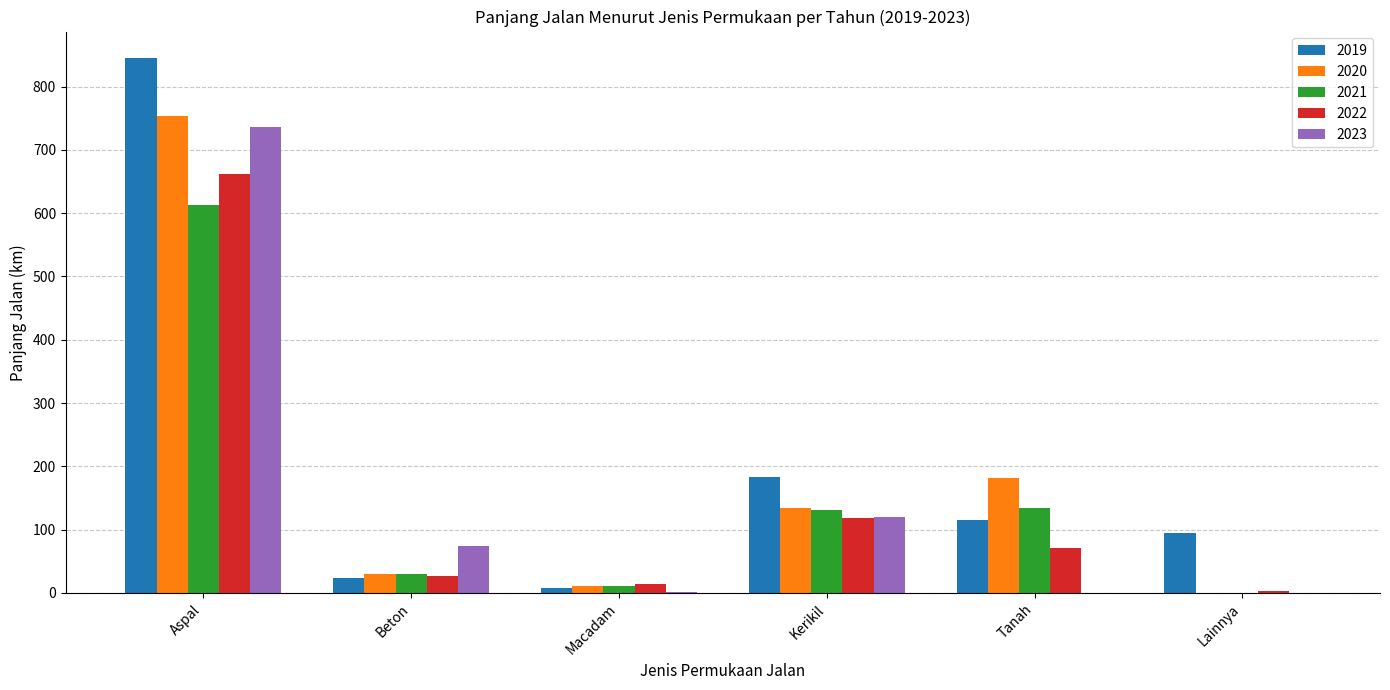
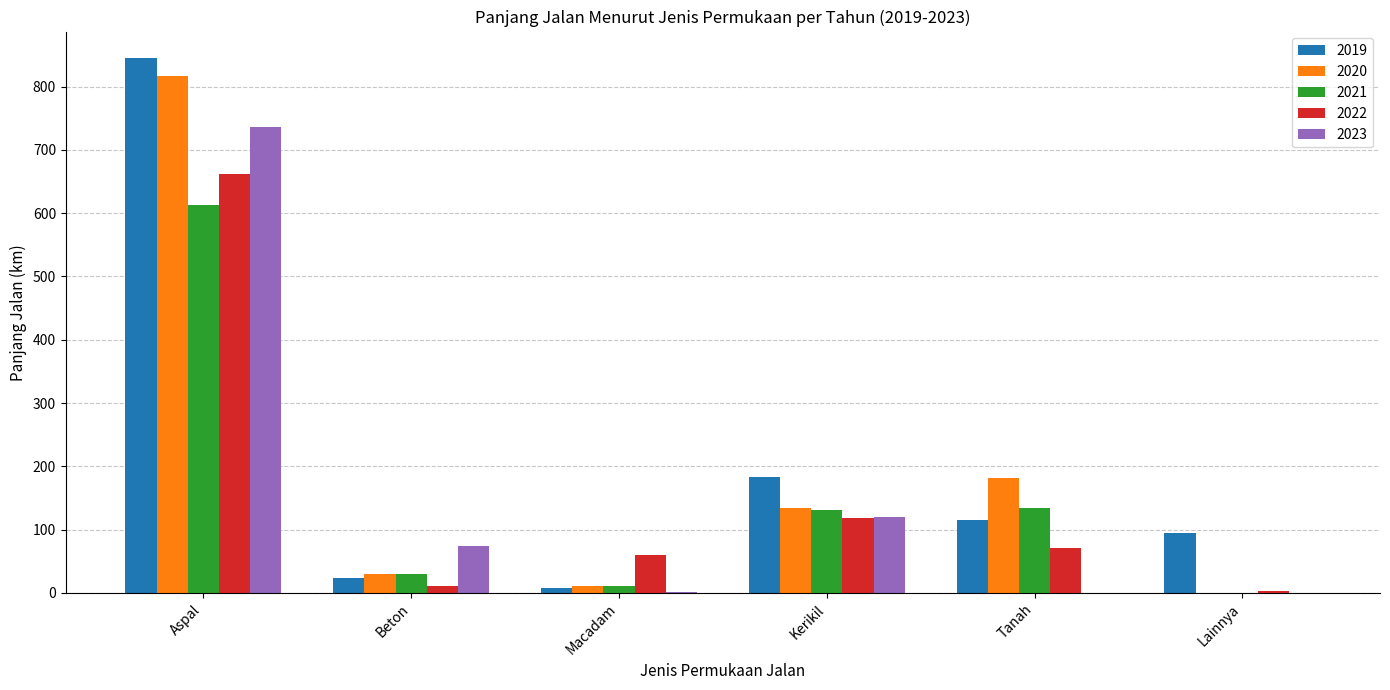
  {
    "2019": {
      "Aspal": 840,
      "Beton": 20,
      "Macadam": 10,
      "Kerikil": 180,
      "Tanah": 120,
      "Lainnya": 100
    },
    "2020": {
-     "Aspal": 750,
+     "Aspal": 820,
      "Beton": 30,
      "Macadam": 10,
      "Kerikil": 130,
      "Tanah": 180,
      "Lainnya": 0
    },
    "2021": {
      "Aspal": 610,
      "Beton": 30,
      "Macadam": 10,
      "Kerikil": 130,
      "Tanah": 130,
      "Lainnya": 0
    },
    "2022": {
      "Aspal": 660,
-     "Beton": 30,
-     "Macadam": 10,
+     "Beton": 10,
+     "Macadam": 60,
      "Kerikil": 120,
      "Tanah": 70
    },
    "2023": {
      "Aspal": 740,
      "Beton": 70,
      "Kerikil": 120,
      "Tanah": 0,
      "Lainnya": 0
    }
  }
